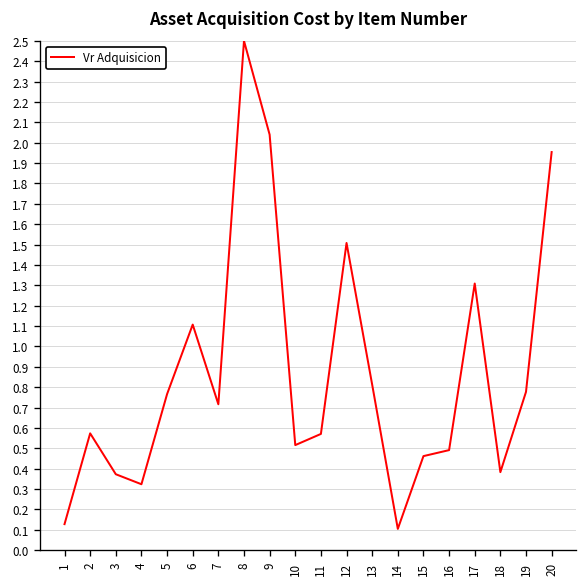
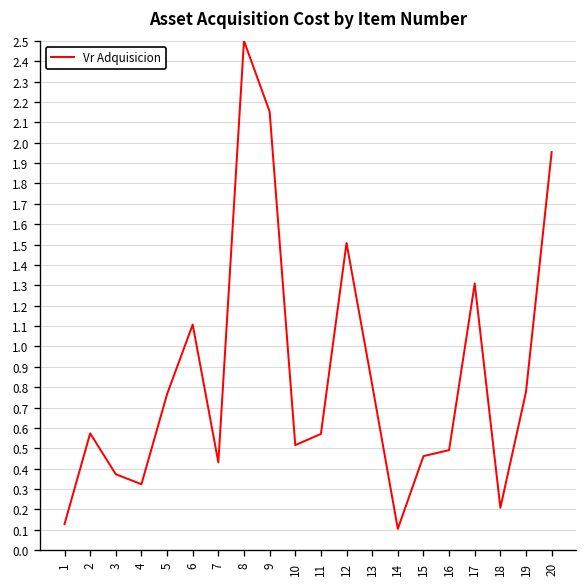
  {
    "1": 0.13,
    "2": 0.57,
    "3": 0.37,
    "4": 0.32,
    "5": 0.77,
    "6": 1.11,
-   "7": 0.72,
+   "7": 0.43,
    "8": 2.50,
-   "9": 2.04,
+   "9": 2.15,
    "10": 0.52,
    "11": 0.57,
    "12": 1.51,
    "13": 0.81,
    "14": 0.10,
    "15": 0.46,
    "16": 0.49,
    "17": 1.31,
-   "18": 0.38,
+   "18": 0.21,
    "19": 0.78,
    "20": 1.95
  }
